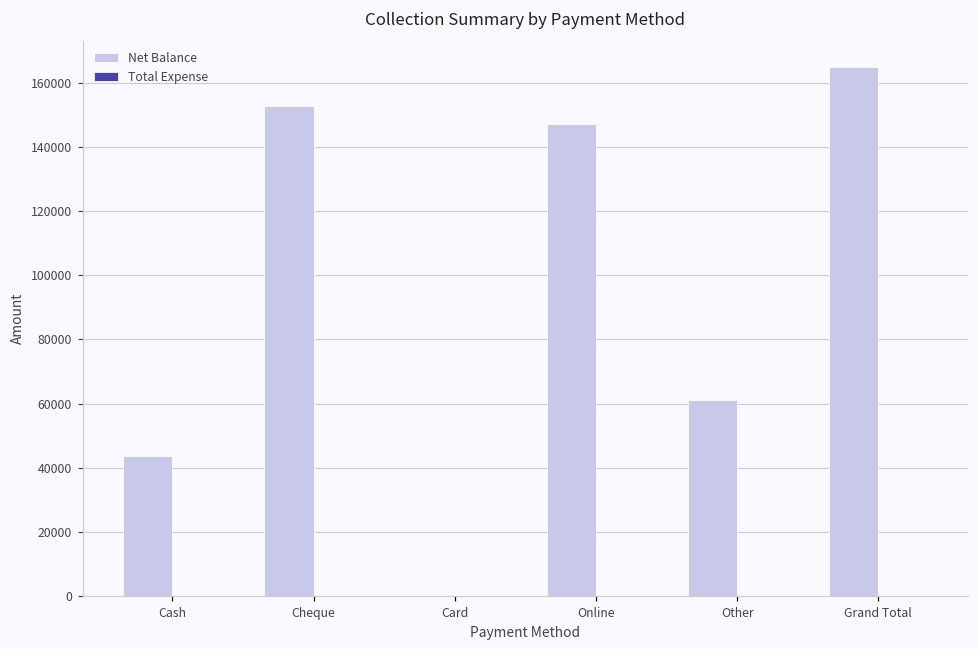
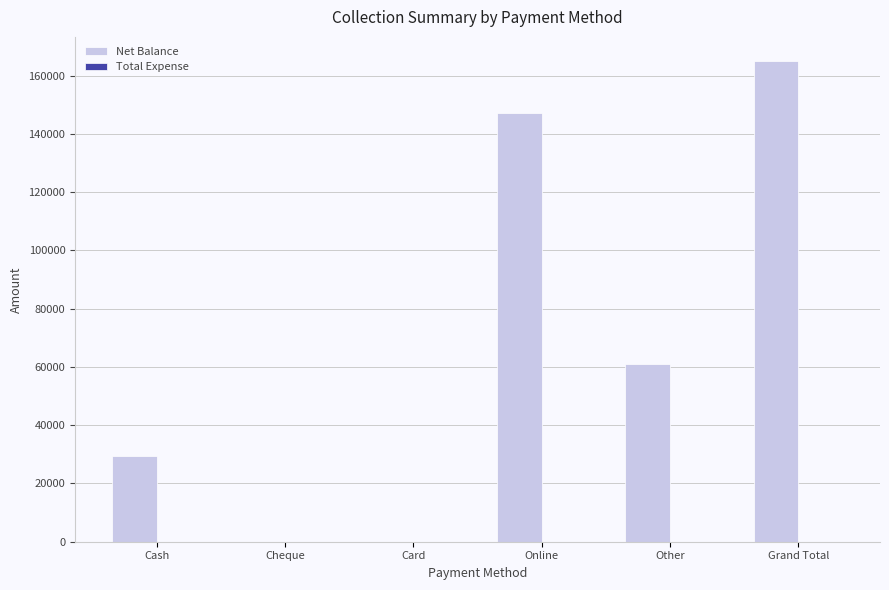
  {
    "Net Balance": {
-     "Cash": 44000,
-     "Cheque": 153000,
+     "Cash": 30000,
+     "Cheque": 0,
      "Card": 0,
      "Online": 147000,
      "Other": 61000,
      "Grand Total": 165000
    },
    "Total Expense": {
      "Cash": 0,
      "Cheque": 0,
      "Card": 0,
      "Online": 0,
      "Other": 0,
      "Grand Total": 0
    }
  }
